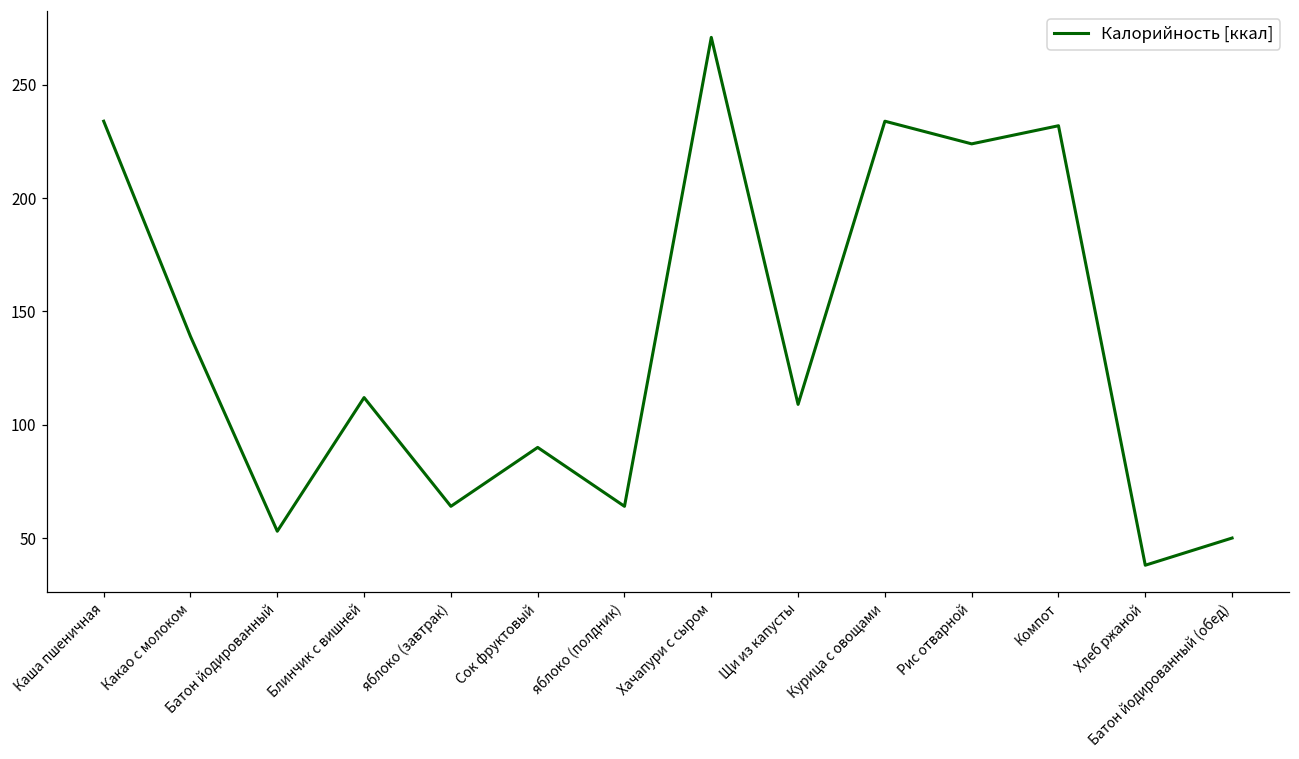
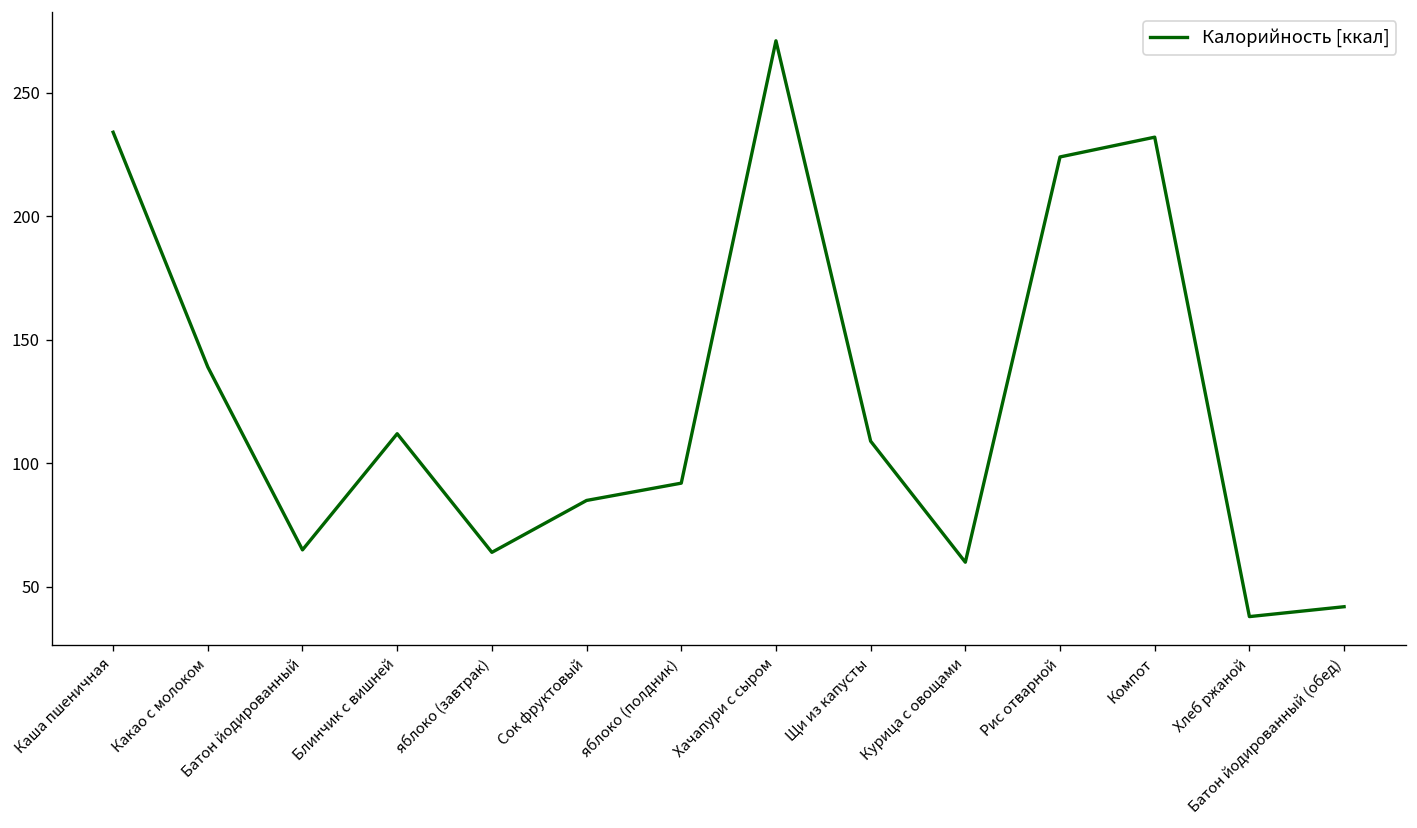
  {
    "Каша пшеничная": 234,
    "Какао с молоком": 139,
-   "Батон йодированный": 53,
+   "Батон йодированный": 65,
    "Блинчик с вишней": 112,
    "яблоко (завтрак)": 64,
-   "Сок фруктовый": 90,
-   "яблоко (полдник)": 64,
+   "Сок фруктовый": 85,
+   "яблоко (полдник)": 92,
    "Хачапури с сыром": 271,
    "Щи из капусты": 109,
-   "Курица с овощами": 234,
+   "Курица с овощами": 60,
    "Рис отварной": 224,
    "Компот": 232,
    "Хлеб ржаной": 38,
-   "Батон йодированный (обед)": 50
+   "Батон йодированный (обед)": 42
  }
